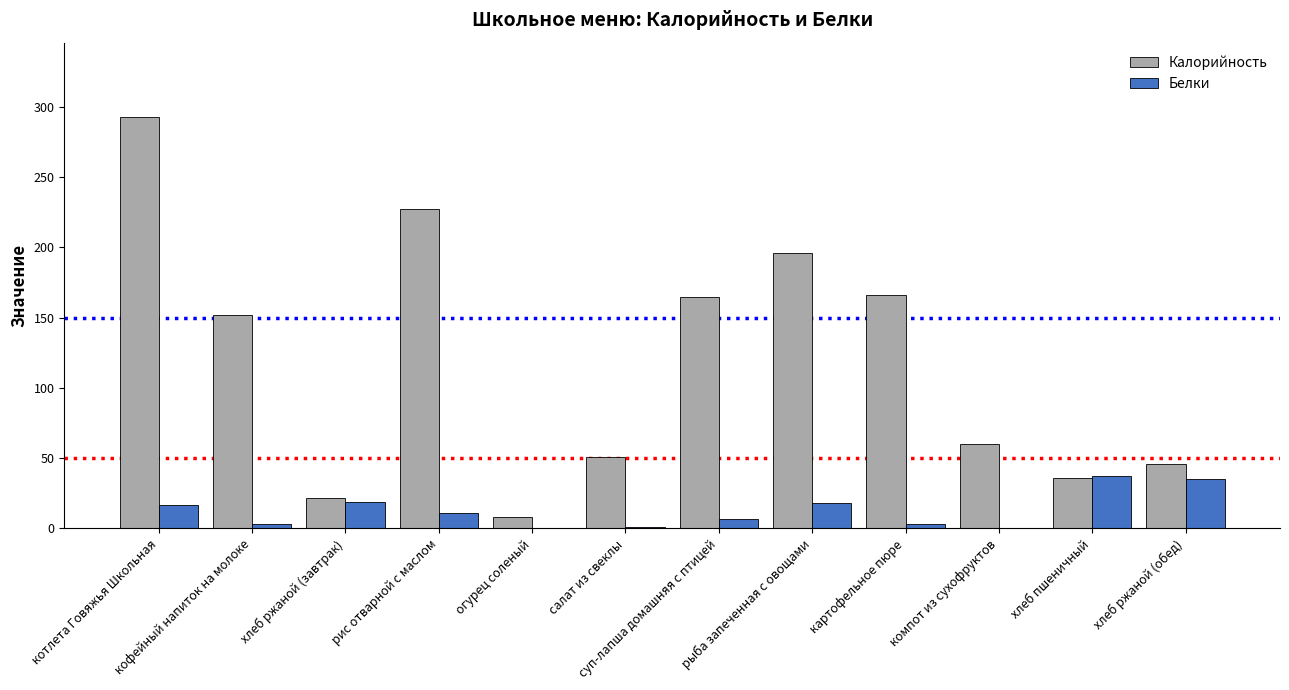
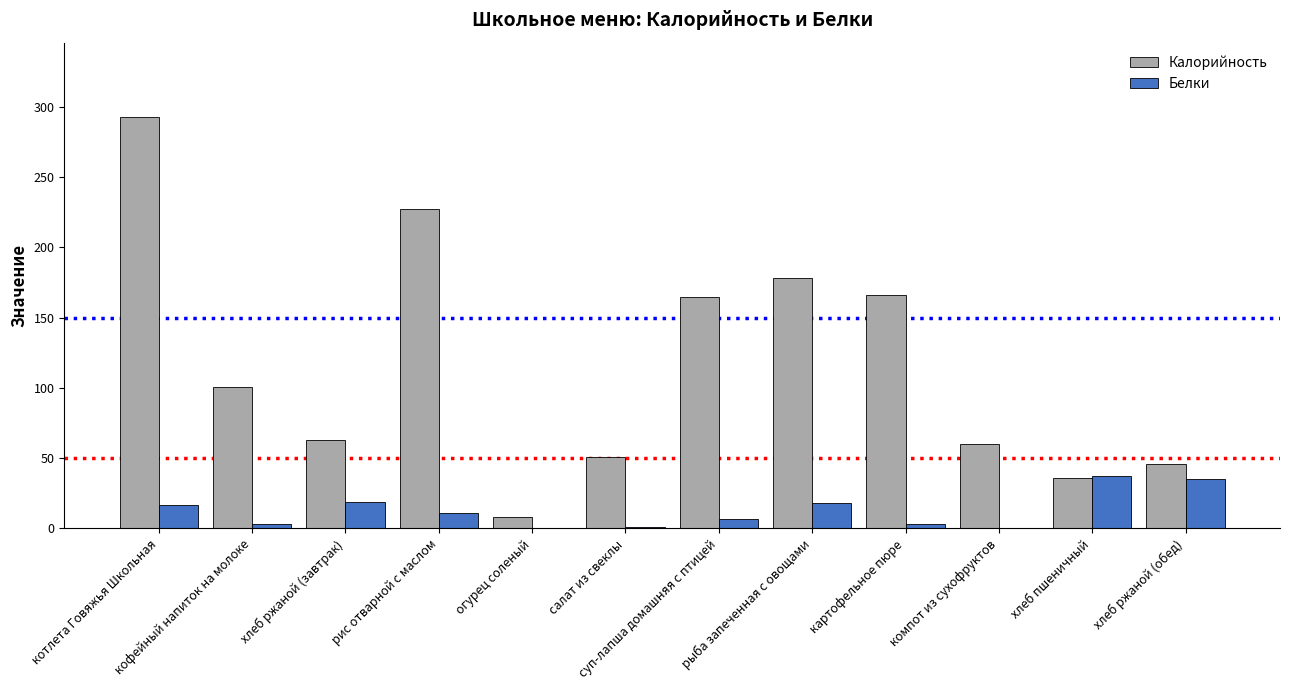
  {
    "Калорийность": {
      "котлета Говяжья Школьная": 293,
-     "кофейный напиток на молоке": 152,
-     "хлеб ржаной (завтрак)": 22,
+     "кофейный напиток на молоке": 101,
+     "хлеб ржаной (завтрак)": 63,
      "рис отварной с маслом": 227,
      "огурец соленый": 8,
      "салат из свеклы": 51,
      "суп-лапша домашняя с птицей": 165,
-     "рыба запеченная с овощами": 196,
+     "рыба запеченная с овощами": 178,
      "картофельное пюре": 166,
      "компот из сухофруктов": 60,
      "хлеб пшеничный": 36,
      "хлеб ржаной (обед)": 46
    },
    "Белки": {
      "котлета Говяжья Школьная": 17,
      "кофейный напиток на молоке": 3,
      "хлеб ржаной (завтрак)": 19,
      "рис отварной с маслом": 11,
      "огурец соленый": 0,
      "суп-лапша домашняя с птицей": 7,
      "рыба запеченная с овощами": 18,
      "картофельное пюре": 3,
      "компот из сухофруктов": 0,
      "хлеб пшеничный": 37,
      "хлеб ржаной (обед)": 35
    }
  }
